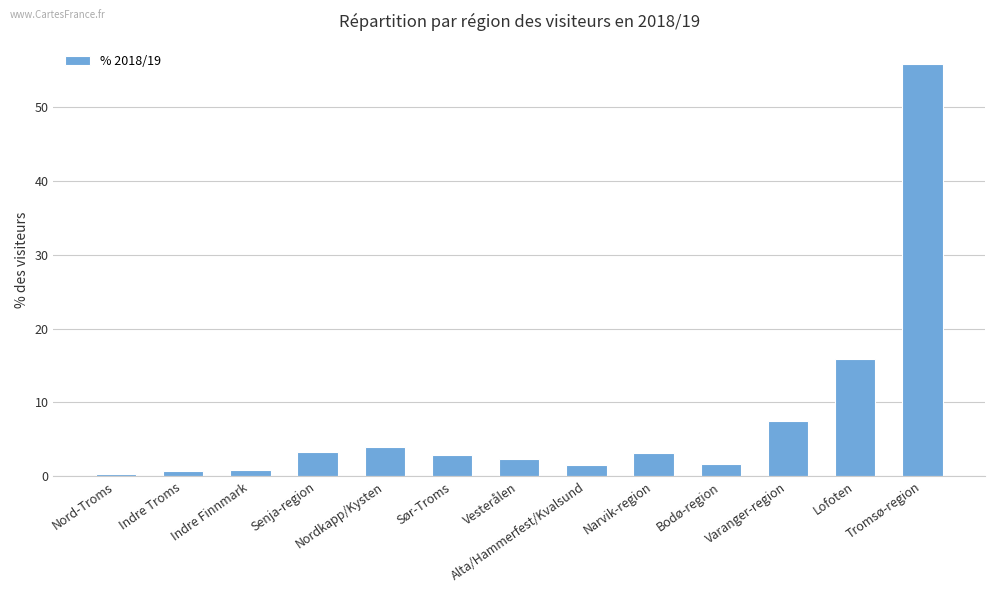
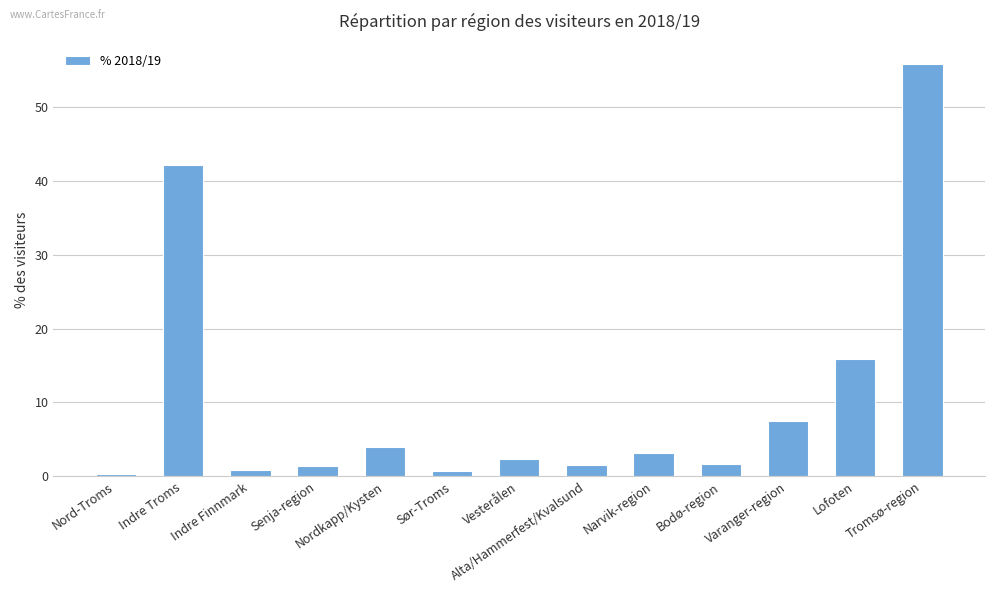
  {
-   "Indre Troms": 1,
+   "Indre Troms": 42,
    "Indre Finnmark": 1,
-   "Senja-region": 3,
+   "Senja-region": 1,
    "Nordkapp/Kysten": 4,
-   "Sør-Troms": 3,
+   "Sør-Troms": 1,
    "Vesterålen": 2,
    "Alta/Hammerfest/Kvalsund": 1,
    "Narvik-region": 3,
    "Bodø-region": 2,
    "Varanger-region": 8,
    "Lofoten": 16,
    "Tromsø-region": 56
  }
